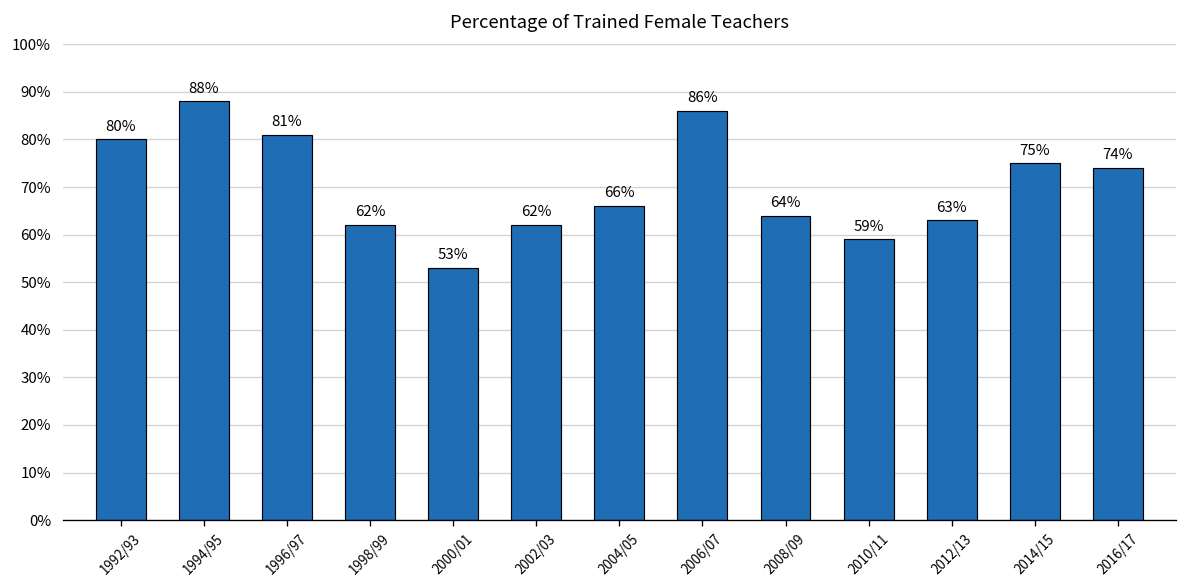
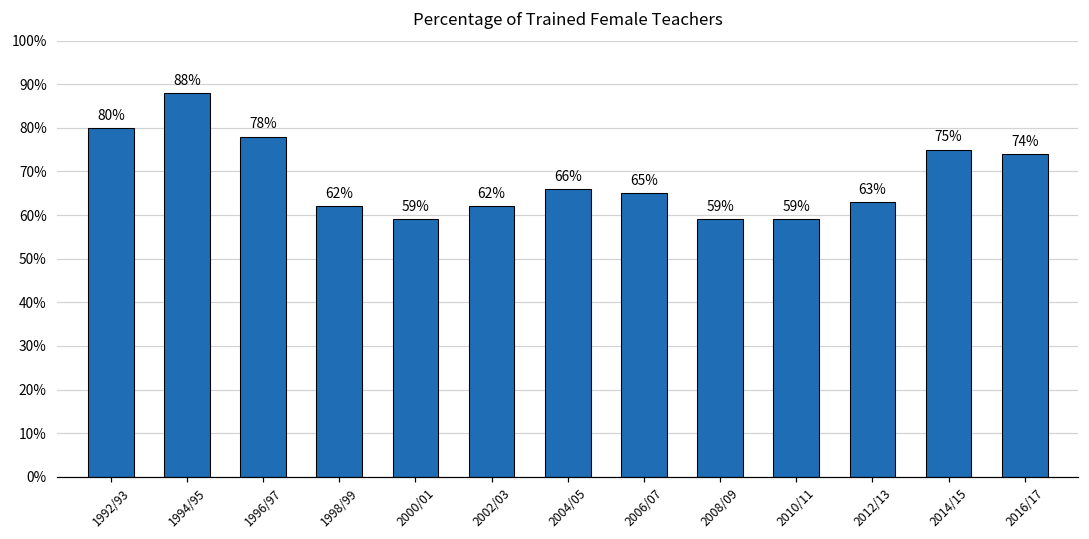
  {
    "1992/93": "80%",
    "1994/95": "88%",
-   "1996/97": "81%",
+   "1996/97": "78%",
    "1998/99": "62%",
-   "2000/01": "53%",
+   "2000/01": "59%",
    "2002/03": "62%",
    "2004/05": "66%",
-   "2006/07": "86%",
-   "2008/09": "64%",
+   "2006/07": "65%",
+   "2008/09": "59%",
    "2010/11": "59%",
    "2012/13": "63%",
    "2014/15": "75%",
    "2016/17": "74%"
  }
